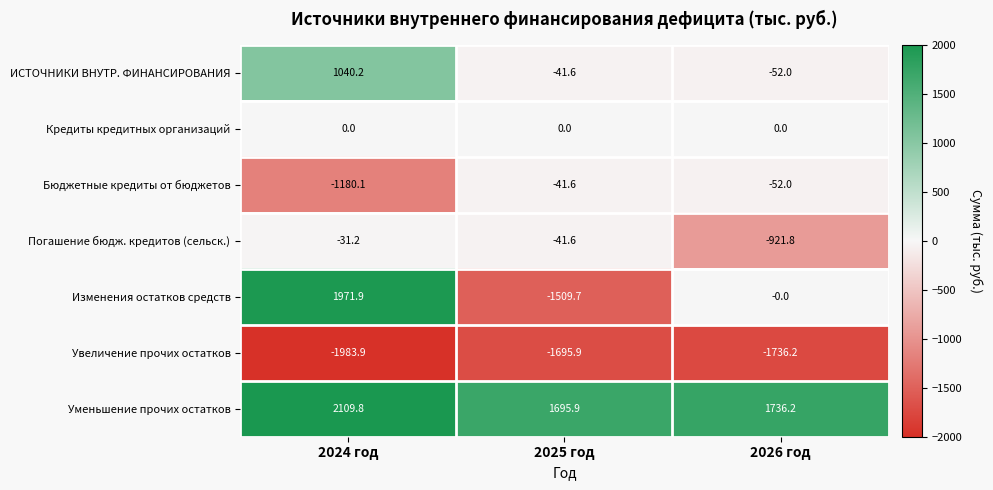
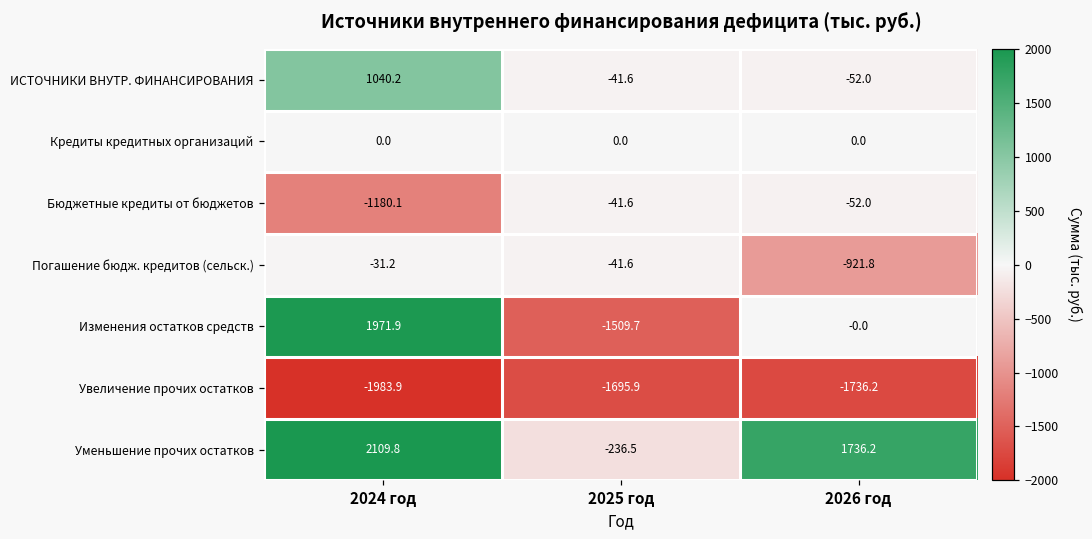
  {
    "ИСТОЧНИКИ ВНУТР. ФИНАНСИРОВАНИЯ": {
      "2024 год": 1040.2,
      "2025 год": -41.6,
      "2026 год": -52.0
    },
    "Кредиты кредитных организаций": {
      "2024 год": 0.0,
      "2025 год": 0.0,
      "2026 год": 0.0
    },
    "Бюджетные кредиты от бюджетов": {
      "2024 год": -1180.1,
      "2025 год": -41.6,
      "2026 год": -52.0
    },
    "Погашение бюдж. кредитов (сельск.)": {
      "2024 год": -31.2,
      "2025 год": -41.6,
      "2026 год": -921.8
    },
    "Изменения остатков средств": {
      "2024 год": 1971.9,
      "2025 год": -1509.7,
      "2026 год": -0.0
    },
    "Увеличение прочих остатков": {
      "2024 год": -1983.9,
      "2025 год": -1695.9,
      "2026 год": -1736.2
    },
    "Уменьшение прочих остатков": {
      "2024 год": 2109.8,
-     "2025 год": 1695.9,
+     "2025 год": -236.5,
      "2026 год": 1736.2
    }
  }
